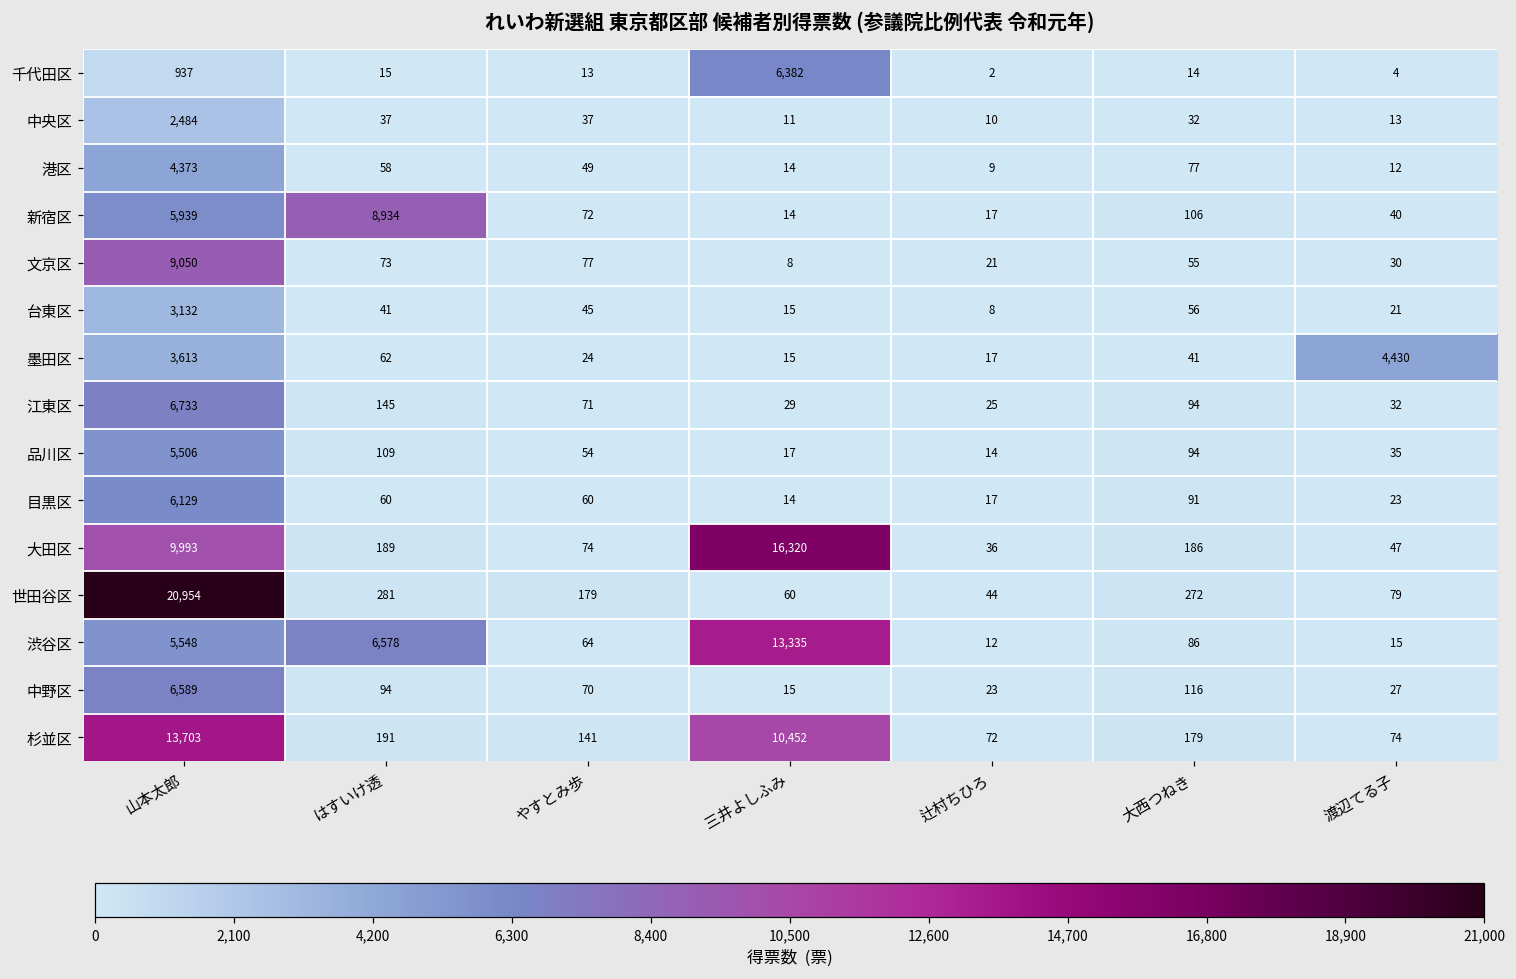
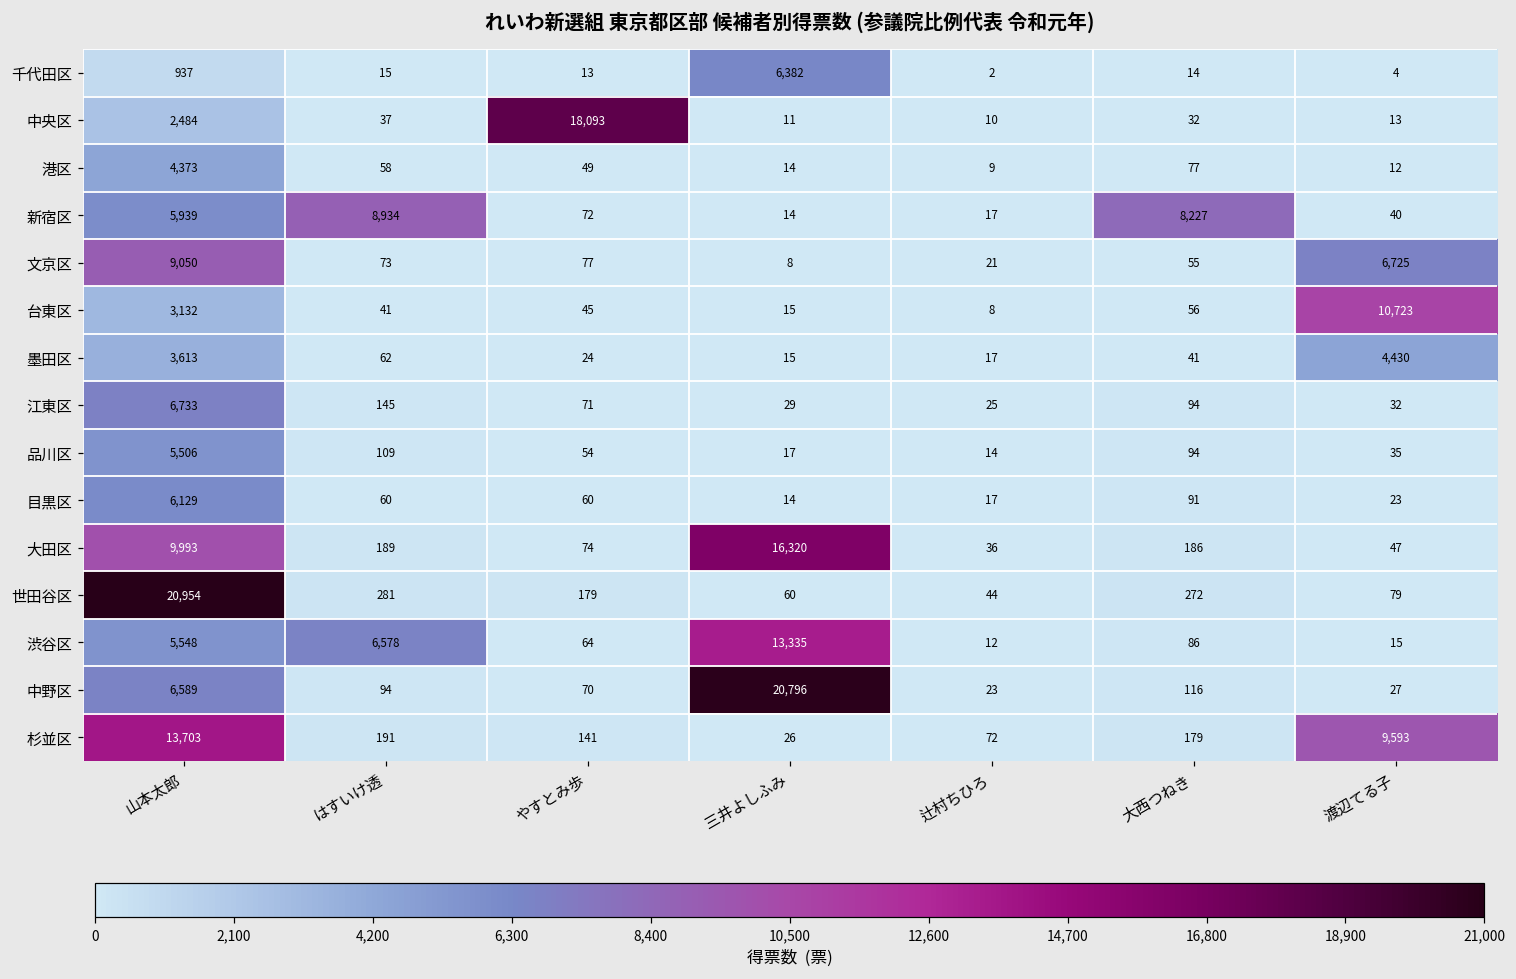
  {
    "千代田区": {
      "山本太郎": "937",
      "はすいけ透": "15",
      "やすとみ歩": "13",
      "三井よしふみ": "6,382",
      "辻村ちひろ": "2",
      "大西つねき": "14",
      "渡辺てる子": "4"
    },
    "中央区": {
      "山本太郎": "2,484",
      "はすいけ透": "37",
-     "やすとみ歩": "37",
+     "やすとみ歩": "18,093",
      "三井よしふみ": "11",
      "辻村ちひろ": "10",
      "大西つねき": "32",
      "渡辺てる子": "13"
    },
    "港区": {
      "山本太郎": "4,373",
      "はすいけ透": "58",
      "やすとみ歩": "49",
      "三井よしふみ": "14",
      "辻村ちひろ": "9",
      "大西つねき": "77",
      "渡辺てる子": "12"
    },
    "新宿区": {
      "山本太郎": "5,939",
      "はすいけ透": "8,934",
      "やすとみ歩": "72",
      "三井よしふみ": "14",
      "辻村ちひろ": "17",
-     "大西つねき": "106",
+     "大西つねき": "8,227",
      "渡辺てる子": "40"
    },
    "文京区": {
      "山本太郎": "9,050",
      "はすいけ透": "73",
      "やすとみ歩": "77",
      "三井よしふみ": "8",
      "辻村ちひろ": "21",
      "大西つねき": "55",
-     "渡辺てる子": "30"
+     "渡辺てる子": "6,725"
    },
    "台東区": {
      "山本太郎": "3,132",
      "はすいけ透": "41",
      "やすとみ歩": "45",
      "三井よしふみ": "15",
      "辻村ちひろ": "8",
      "大西つねき": "56",
-     "渡辺てる子": "21"
+     "渡辺てる子": "10,723"
    },
    "墨田区": {
      "山本太郎": "3,613",
      "はすいけ透": "62",
      "やすとみ歩": "24",
      "三井よしふみ": "15",
      "辻村ちひろ": "17",
      "大西つねき": "41",
      "渡辺てる子": "4,430"
    },
    "江東区": {
      "山本太郎": "6,733",
      "はすいけ透": "145",
      "やすとみ歩": "71",
      "三井よしふみ": "29",
      "辻村ちひろ": "25",
      "大西つねき": "94",
      "渡辺てる子": "32"
    },
    "品川区": {
      "山本太郎": "5,506",
      "はすいけ透": "109",
      "やすとみ歩": "54",
      "三井よしふみ": "17",
      "辻村ちひろ": "14",
      "大西つねき": "94",
      "渡辺てる子": "35"
    },
    "目黒区": {
      "山本太郎": "6,129",
      "はすいけ透": "60",
      "やすとみ歩": "60",
      "三井よしふみ": "14",
      "辻村ちひろ": "17",
      "大西つねき": "91",
      "渡辺てる子": "23"
    },
    "大田区": {
      "山本太郎": "9,993",
      "はすいけ透": "189",
      "やすとみ歩": "74",
      "三井よしふみ": "16,320",
      "辻村ちひろ": "36",
      "大西つねき": "186",
      "渡辺てる子": "47"
    },
    "世田谷区": {
      "山本太郎": "20,954",
      "はすいけ透": "281",
      "やすとみ歩": "179",
      "三井よしふみ": "60",
      "辻村ちひろ": "44",
      "大西つねき": "272",
      "渡辺てる子": "79"
    },
    "渋谷区": {
      "山本太郎": "5,548",
      "はすいけ透": "6,578",
      "やすとみ歩": "64",
      "三井よしふみ": "13,335",
      "辻村ちひろ": "12",
      "大西つねき": "86",
      "渡辺てる子": "15"
    },
    "中野区": {
      "山本太郎": "6,589",
      "はすいけ透": "94",
      "やすとみ歩": "70",
-     "三井よしふみ": "15",
+     "三井よしふみ": "20,796",
      "辻村ちひろ": "23",
      "大西つねき": "116",
      "渡辺てる子": "27"
    },
    "杉並区": {
      "山本太郎": "13,703",
      "はすいけ透": "191",
      "やすとみ歩": "141",
-     "三井よしふみ": "10,452",
+     "三井よしふみ": "26",
      "辻村ちひろ": "72",
      "大西つねき": "179",
-     "渡辺てる子": "74"
+     "渡辺てる子": "9,593"
    }
  }
